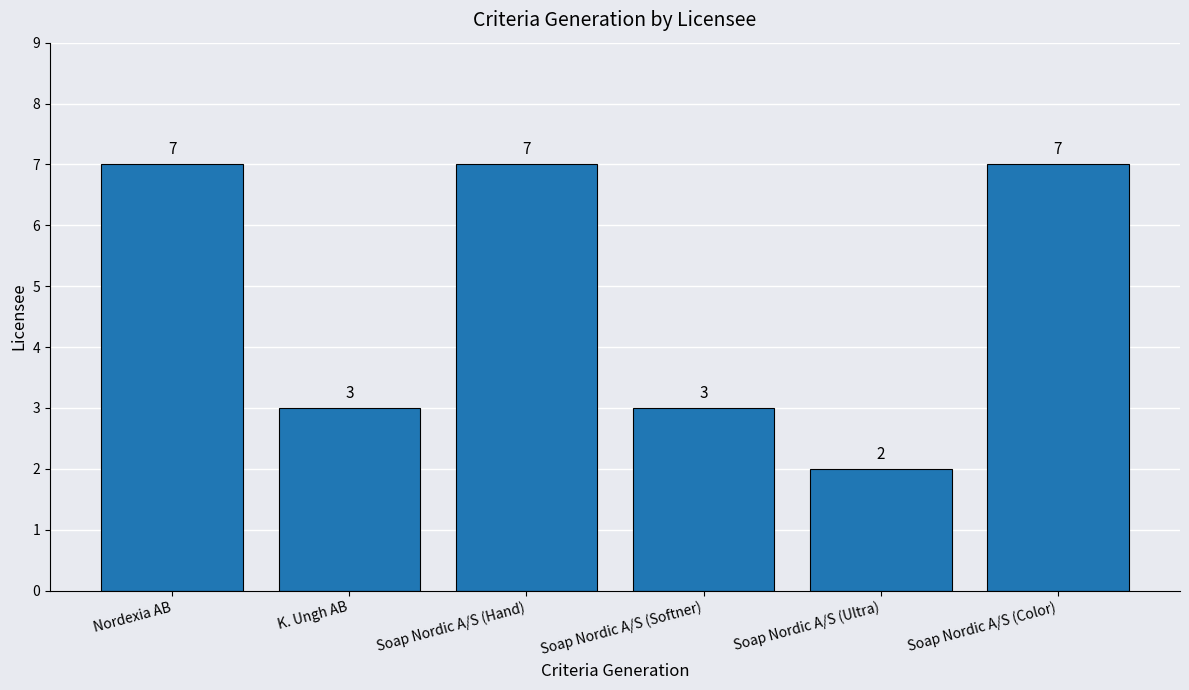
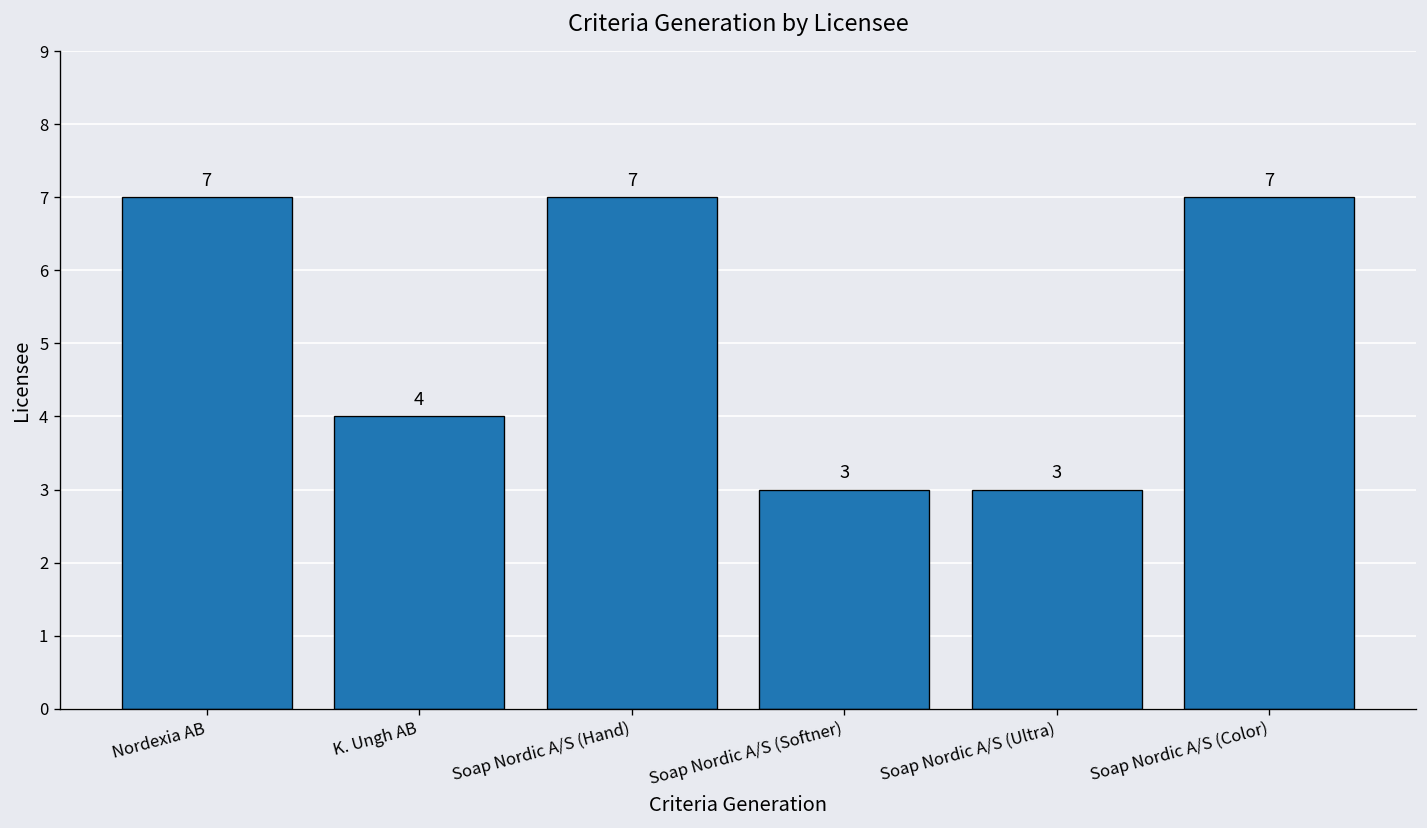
  {
    "Nordexia AB": 7,
-   "K. Ungh AB": 3,
+   "K. Ungh AB": 4,
    "Soap Nordic A/S (Hand)": 7,
    "Soap Nordic A/S (Softner)": 3,
-   "Soap Nordic A/S (Ultra)": 2,
+   "Soap Nordic A/S (Ultra)": 3,
    "Soap Nordic A/S (Color)": 7
  }
